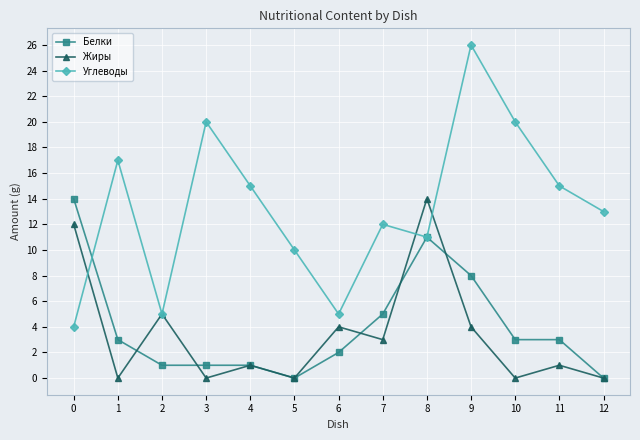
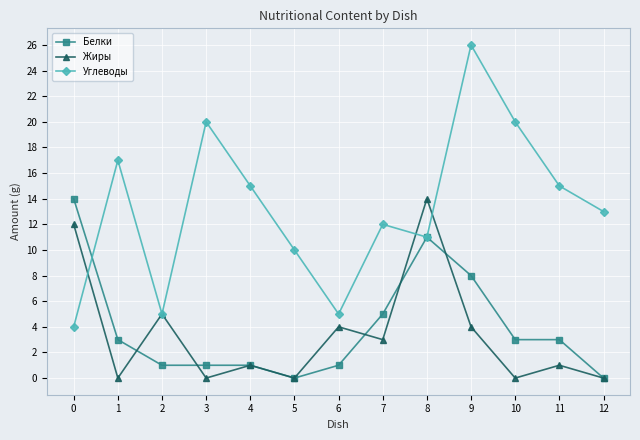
  {
    "Белки": {
      "0": 14,
      "1": 3,
      "2": 1,
      "3": 1,
-     "6": 2,
+     "6": 1,
      "7": 5,
      "9": 8,
      "10": 3,
      "11": 3
    },
    "Жиры": {
      "0": 12,
      "1": 0,
      "3": 0,
      "6": 4,
      "7": 3,
      "8": 14,
      "9": 4,
      "10": 0,
      "11": 1
    },
    "Углеводы": {
      "0": 4,
      "1": 17,
      "3": 20,
      "4": 15,
      "5": 10,
      "6": 5,
      "7": 12,
      "9": 26,
      "10": 20,
      "11": 15,
      "12": 13
    }
  }
